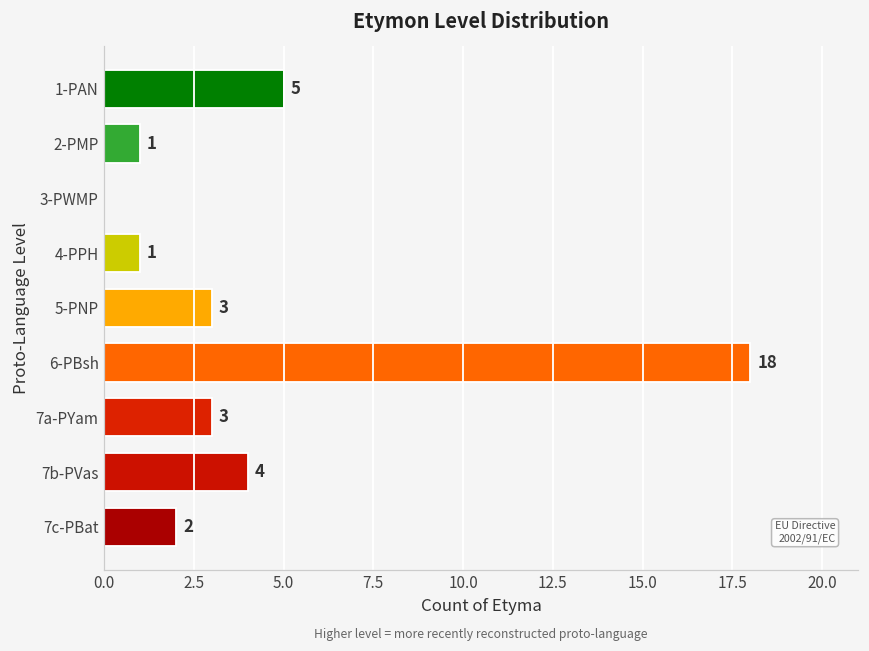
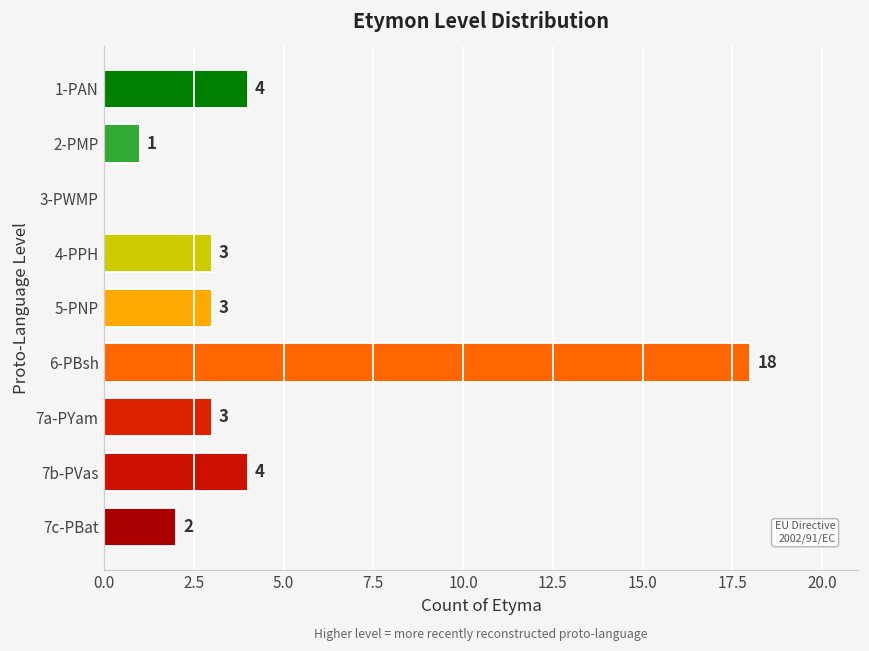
  {
-   "1-PAN": 5,
+   "1-PAN": 4,
    "2-PMP": 1,
-   "4-PPH": 1,
+   "4-PPH": 3,
    "5-PNP": 3,
    "6-PBsh": 18,
    "7a-PYam": 3,
    "7b-PVas": 4,
    "7c-PBat": 2
  }
